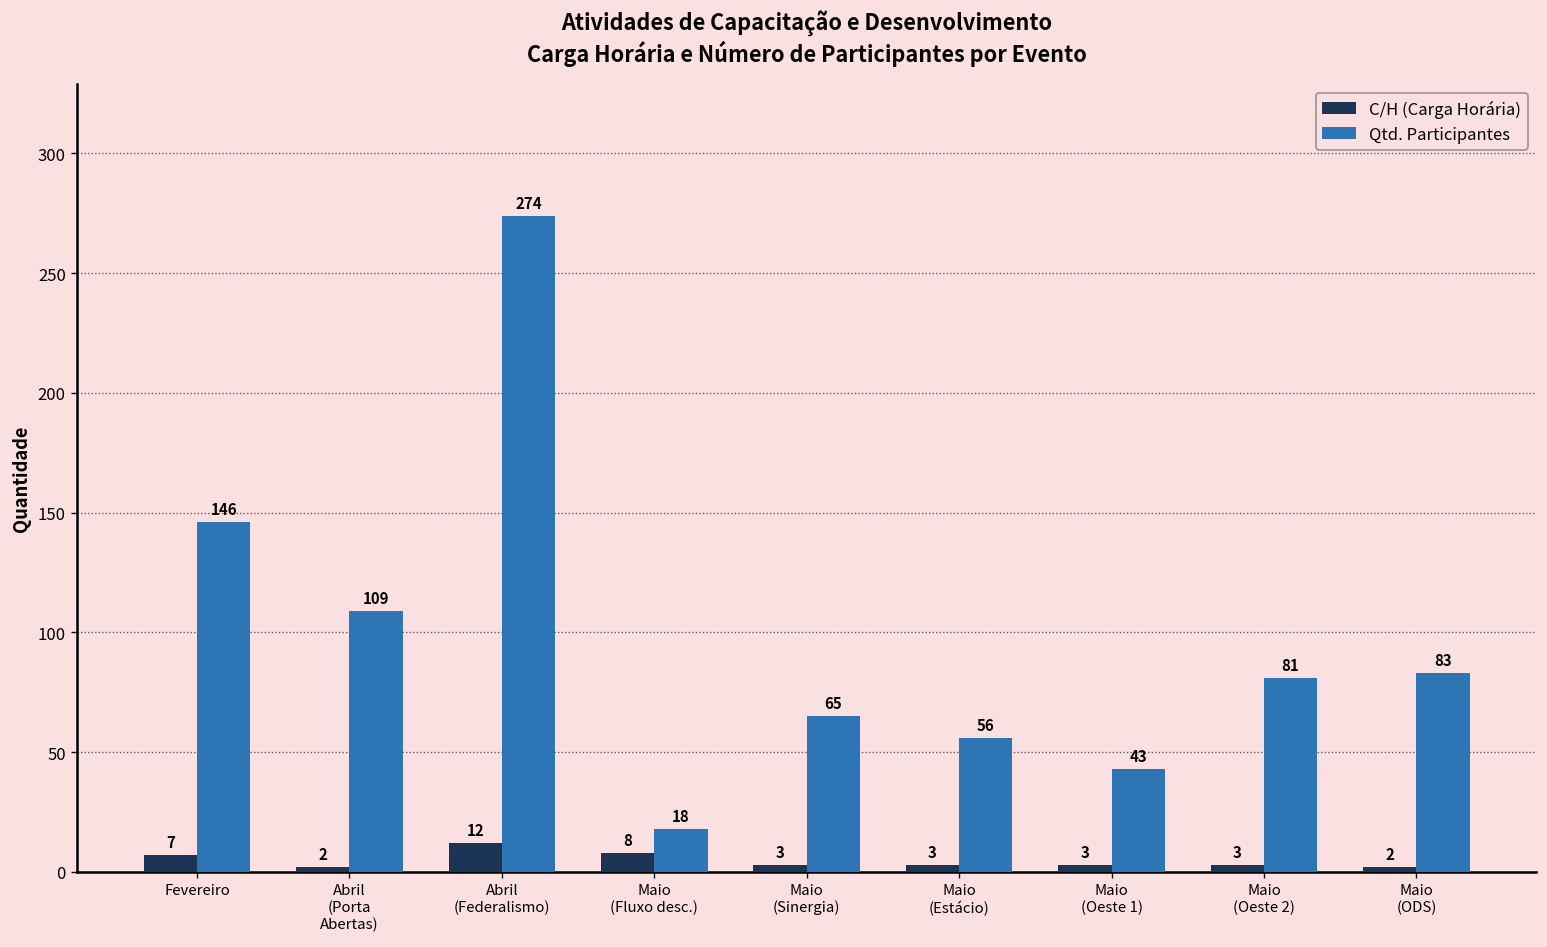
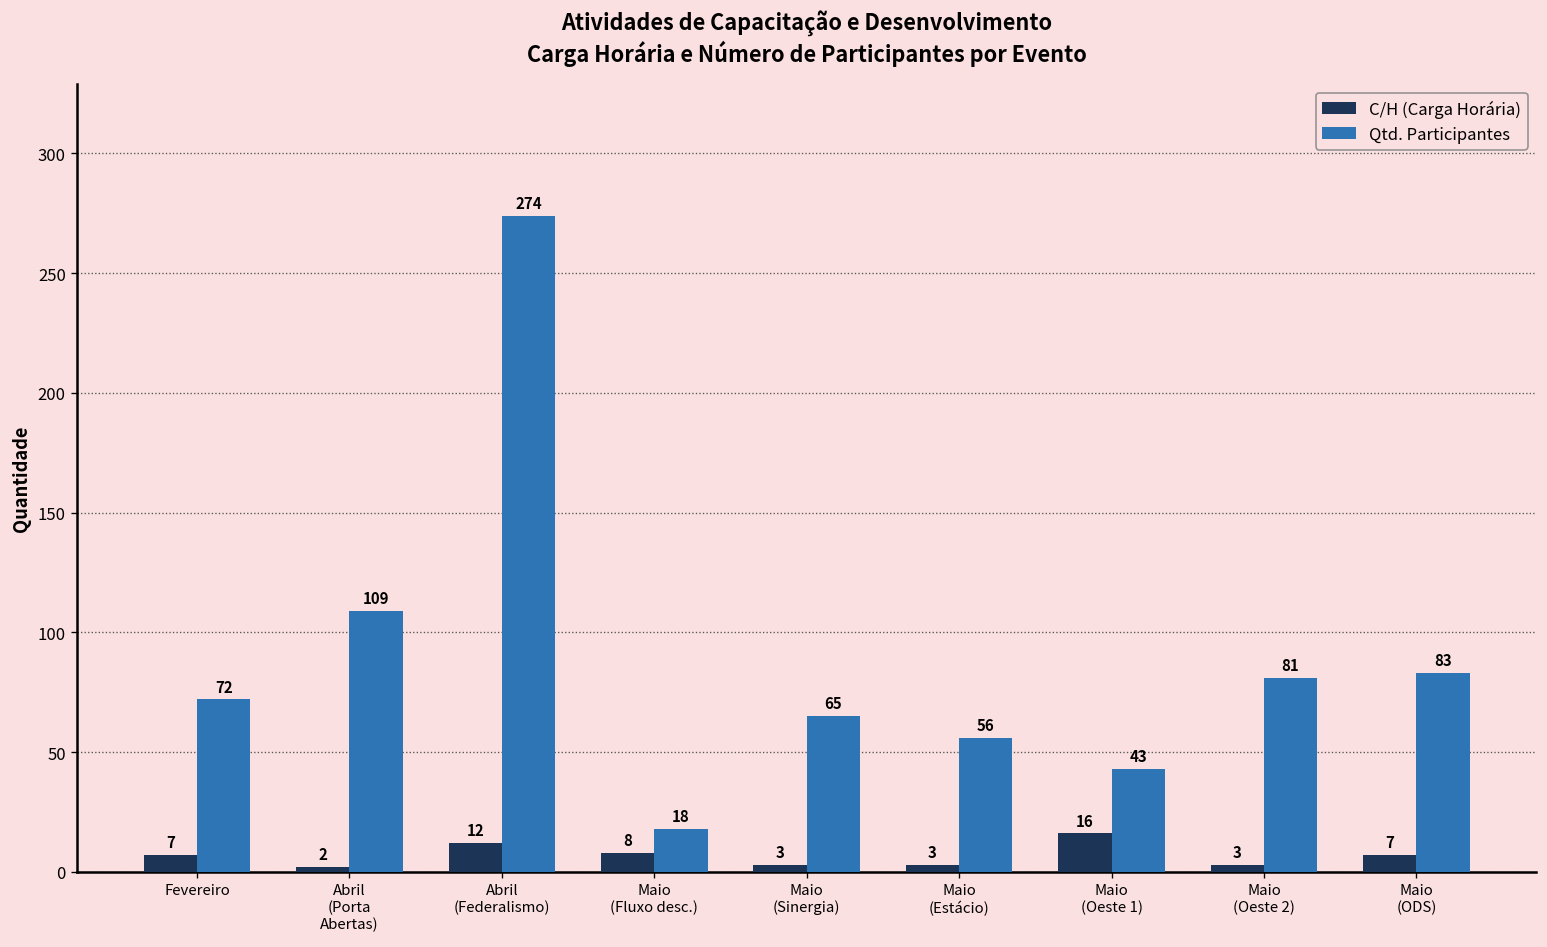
  {
    "C/H (Carga Horária)": {
      "Fevereiro": 7,
      "Abril (Porta Abertas)": 2,
      "Abril (Federalismo)": 12,
      "Maio (Fluxo desc.)": 8,
      "Maio (Sinergia)": 3,
      "Maio (Estácio)": 3,
-     "Maio (Oeste 1)": 3,
+     "Maio (Oeste 1)": 16,
      "Maio (Oeste 2)": 3,
-     "Maio (ODS)": 2
+     "Maio (ODS)": 7
    },
    "Qtd. Participantes": {
-     "Fevereiro": 146,
+     "Fevereiro": 72,
      "Abril (Porta Abertas)": 109,
      "Abril (Federalismo)": 274,
      "Maio (Fluxo desc.)": 18,
      "Maio (Sinergia)": 65,
      "Maio (Estácio)": 56,
      "Maio (Oeste 1)": 43,
      "Maio (Oeste 2)": 81,
      "Maio (ODS)": 83
    }
  }
